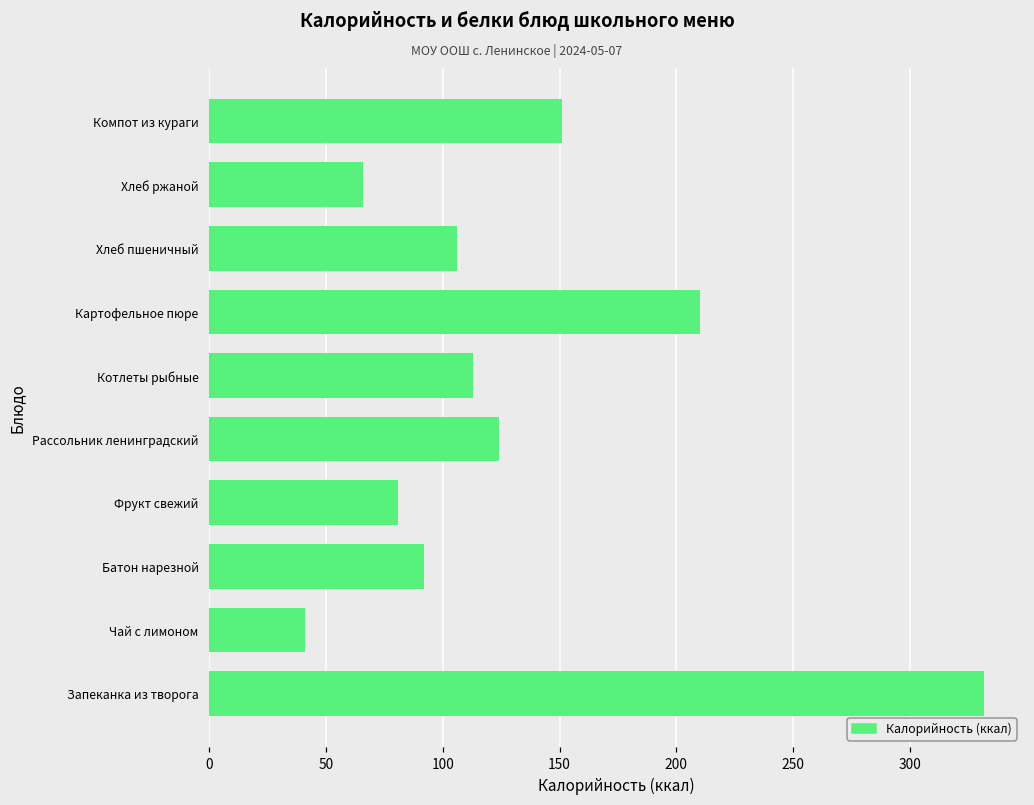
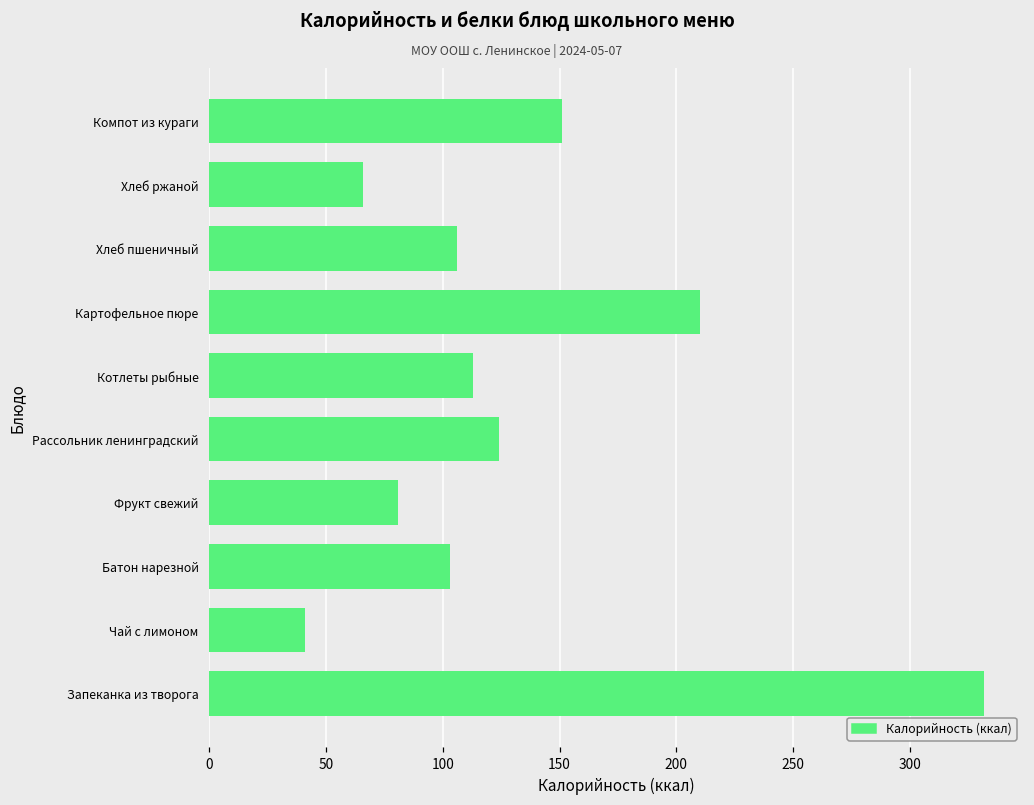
  {
    "Компот из кураги": 151,
    "Хлеб ржаной": 66,
    "Хлеб пшеничный": 106,
    "Картофельное пюре": 210,
    "Котлеты рыбные": 113,
    "Рассольник ленинградский": 124,
    "Фрукт свежий": 81,
-   "Батон нарезной": 92,
+   "Батон нарезной": 103,
    "Чай с лимоном": 41,
    "Запеканка из творога": 332
  }
